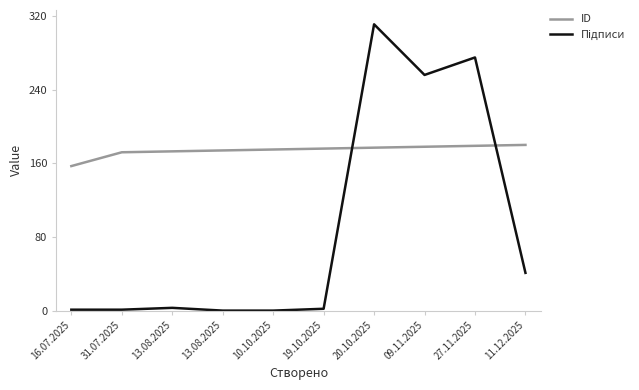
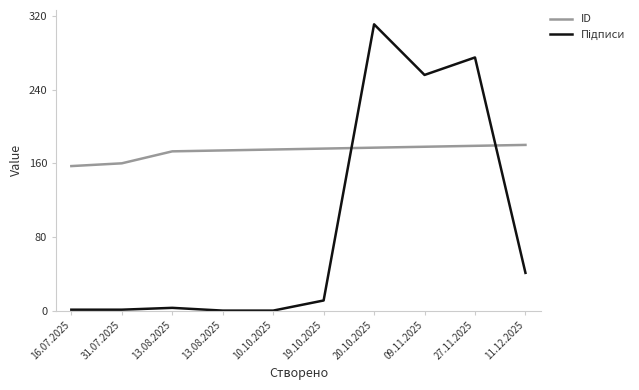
  {
    "ID": {
      "16.07.2025": 160,
-     "31.07.2025": 170,
+     "31.07.2025": 160,
      "10.10.2025": 180,
      "19.10.2025": 180,
      "20.10.2025": 180,
      "09.11.2025": 180,
      "27.11.2025": 180,
      "11.12.2025": 180
    },
    "Підписи": {
      "16.07.2025": 0,
      "31.07.2025": 0,
      "10.10.2025": 0,
-     "19.10.2025": 0,
+     "19.10.2025": 10,
      "20.10.2025": 310,
      "09.11.2025": 260,
      "27.11.2025": 280,
      "11.12.2025": 40
    }
  }
